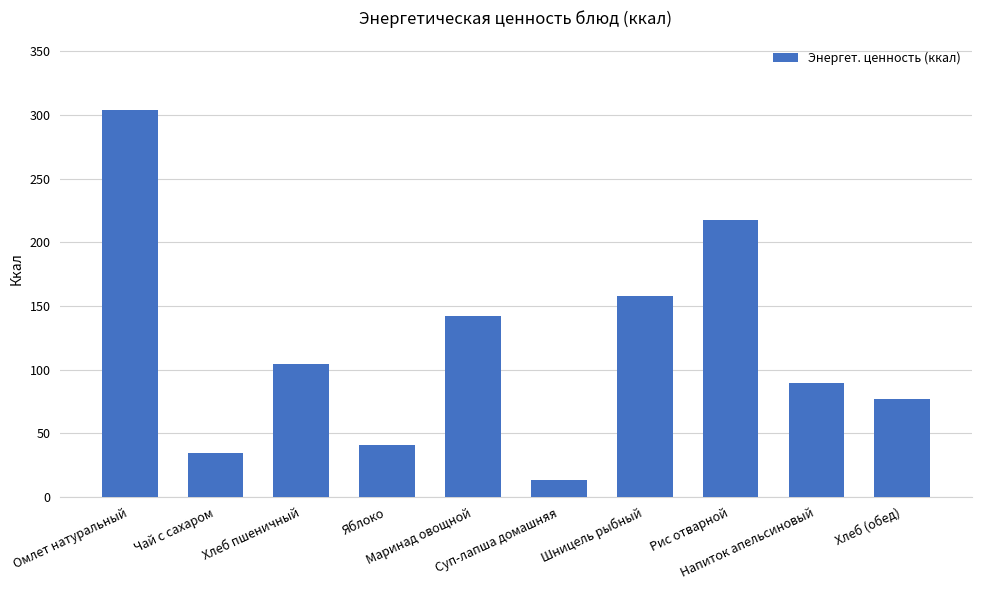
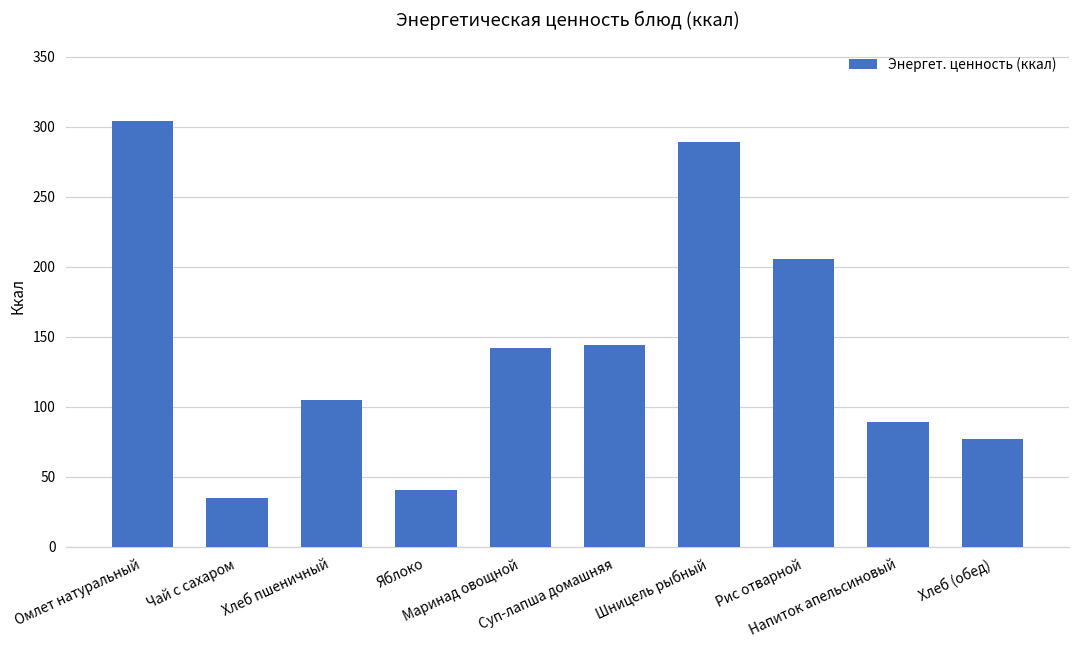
  {
    "Омлет натуральный": 304,
    "Чай с сахаром": 35,
    "Хлеб пшеничный": 105,
    "Яблоко": 41,
    "Маринад овощной": 142,
-   "Суп-лапша домашняя": 13,
-   "Шницель рыбный": 158,
-   "Рис отварной": 218,
+   "Суп-лапша домашняя": 144,
+   "Шницель рыбный": 289,
+   "Рис отварной": 205,
    "Напиток апельсиновый": 89,
    "Хлеб (обед)": 77
  }
